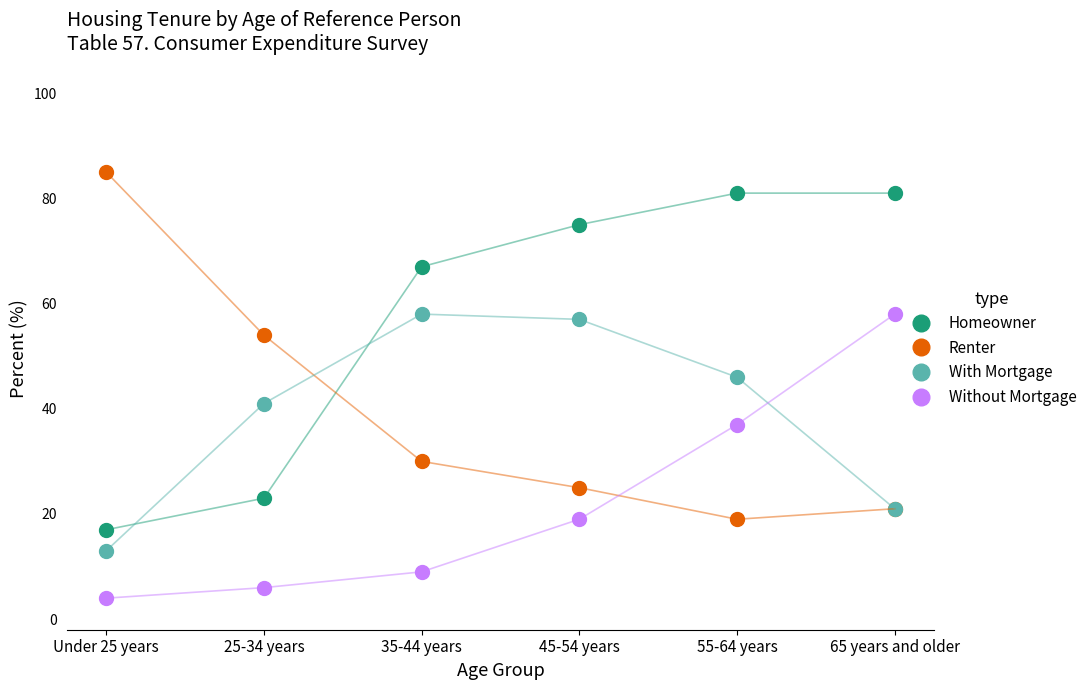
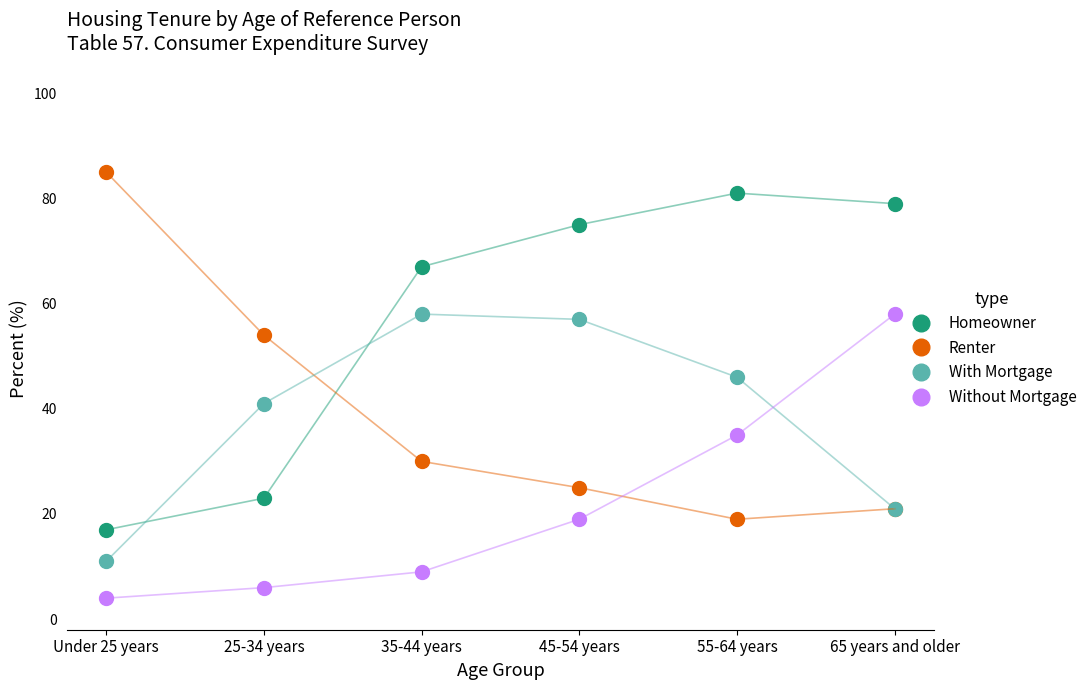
  {
    "Homeowner": {
      "Under 25 years": 17,
      "25-34 years": 23,
      "35-44 years": 67,
      "45-54 years": 75,
      "55-64 years": 81,
-     "65 years and older": 81
+     "65 years and older": 79
    },
    "Renter": {
      "Under 25 years": 85,
      "25-34 years": 54,
      "35-44 years": 30,
      "45-54 years": 25,
      "55-64 years": 19
    },
    "With Mortgage": {
-     "Under 25 years": 13,
+     "Under 25 years": 11,
      "25-34 years": 41,
      "35-44 years": 58,
      "45-54 years": 57,
      "55-64 years": 46
    },
    "Without Mortgage": {
      "Under 25 years": 4,
      "25-34 years": 6,
      "35-44 years": 9,
      "45-54 years": 19,
-     "55-64 years": 37,
+     "55-64 years": 35,
      "65 years and older": 58
    }
  }
